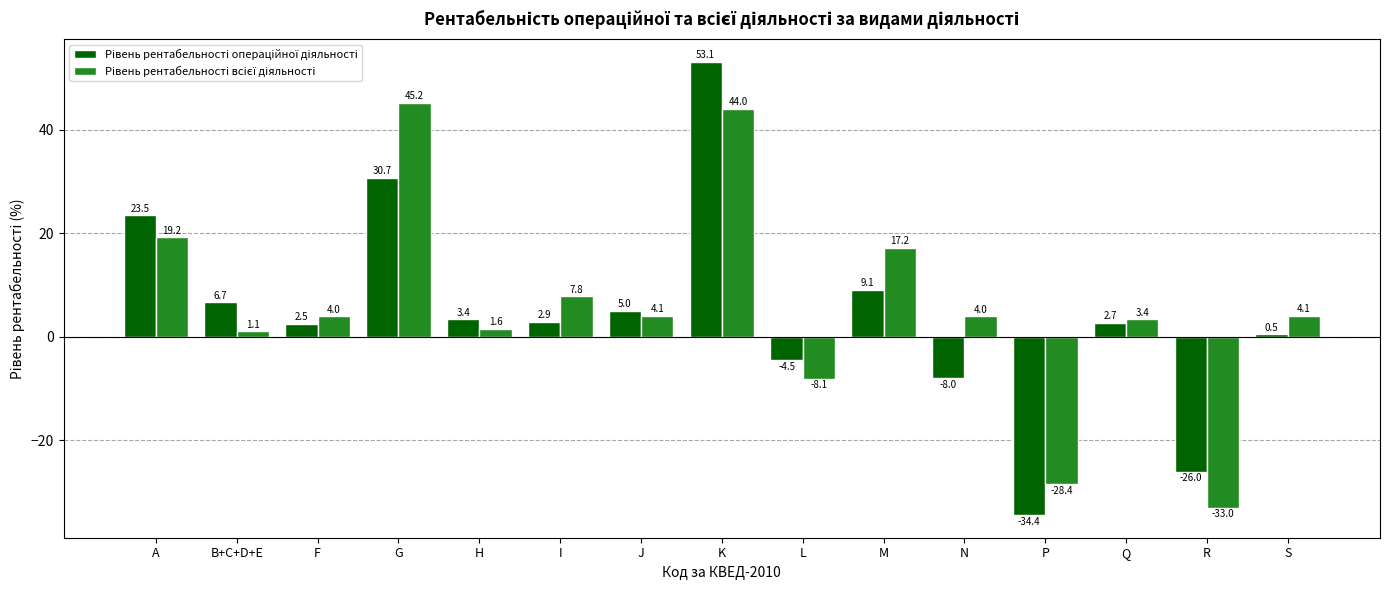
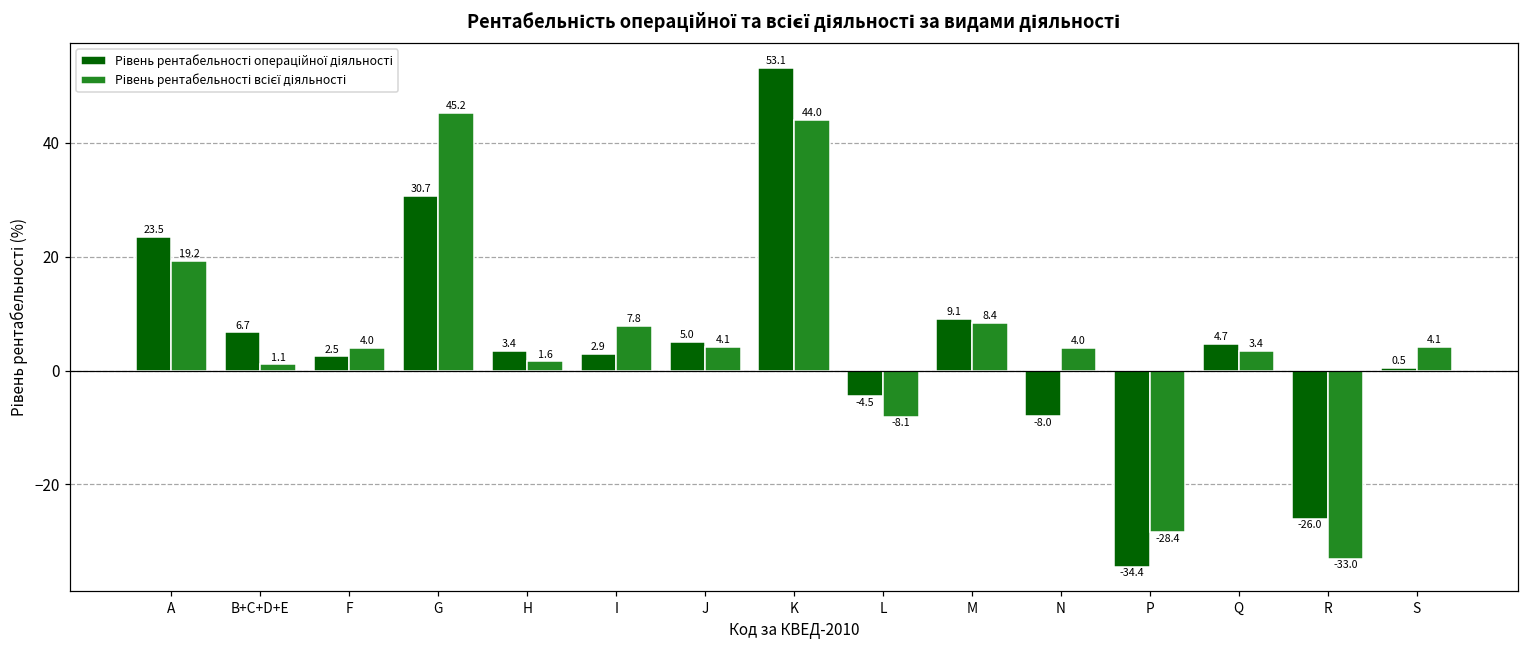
  {
    "Рівень рентабельності операційної діяльності": {
      "A": 23.5,
      "B+C+D+E": 6.7,
      "F": 2.5,
      "G": 30.7,
      "H": 3.4,
      "I": 2.9,
      "J": 5.0,
      "K": 53.1,
      "L": -4.5,
      "M": 9.1,
      "N": -8.0,
      "P": -34.4,
-     "Q": 2.7,
+     "Q": 4.7,
      "R": -26.0,
      "S": 0.5
    },
    "Рівень рентабельності всієї діяльності": {
      "A": 19.2,
      "B+C+D+E": 1.1,
      "F": 4.0,
      "G": 45.2,
      "H": 1.6,
      "I": 7.8,
      "J": 4.1,
      "K": 44.0,
      "L": -8.1,
-     "M": 17.2,
+     "M": 8.4,
      "N": 4.0,
      "P": -28.4,
      "Q": 3.4,
      "R": -33.0,
      "S": 4.1
    }
  }
